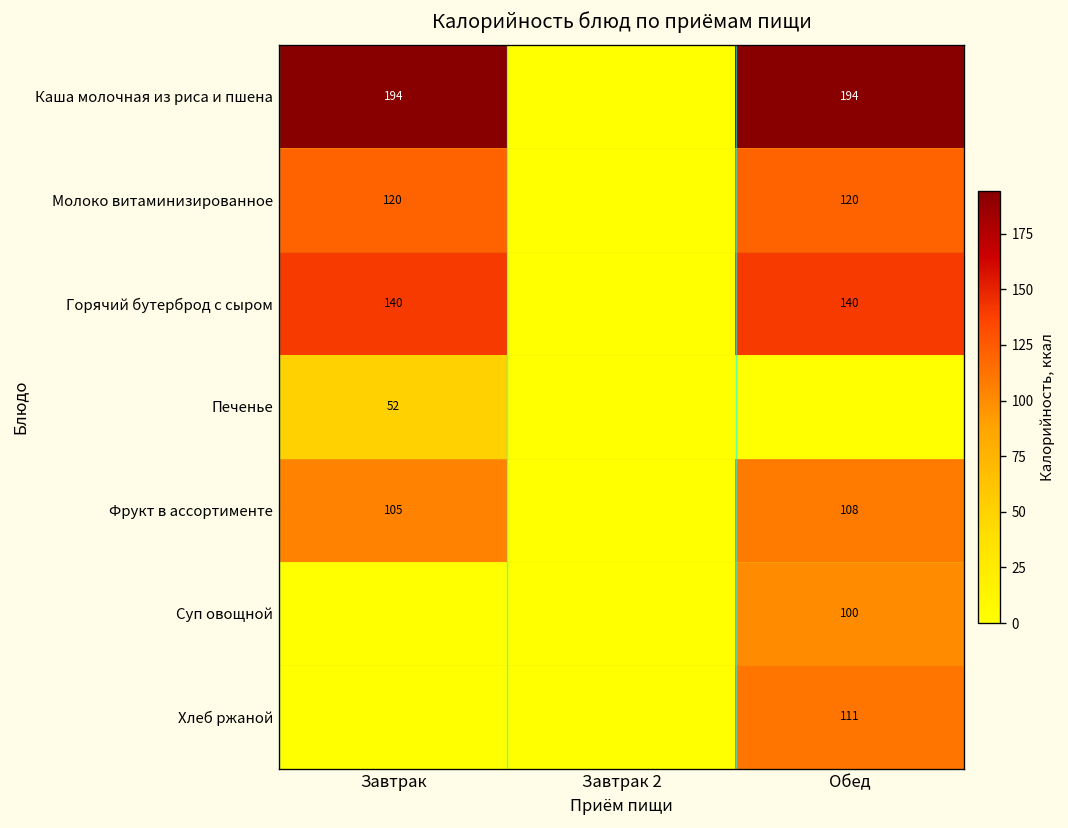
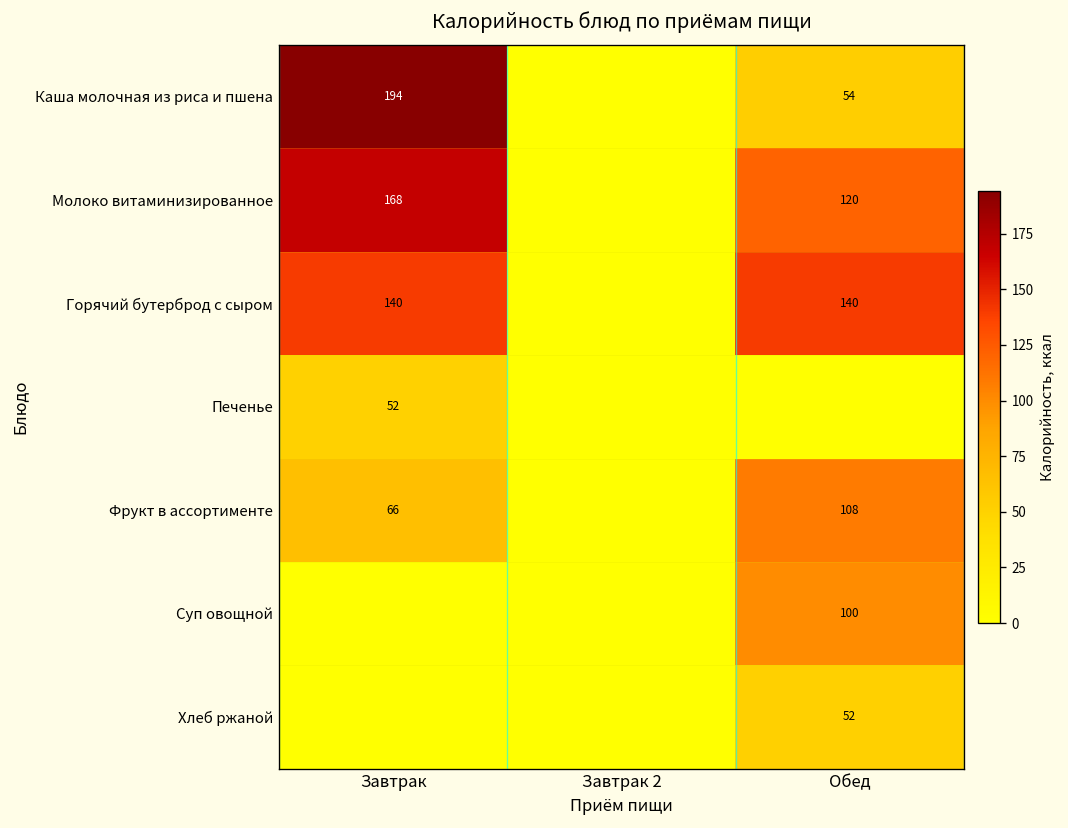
  {
    "Каша молочная из риса и пшена": {
      "Завтрак": 194,
-     "Обед": 194
+     "Обед": 54
    },
    "Молоко витаминизированное": {
-     "Завтрак": 120,
+     "Завтрак": 168,
      "Обед": 120
    },
    "Горячий бутерброд с сыром": {
      "Завтрак": 140,
      "Обед": 140
    },
    "Печенье": {
      "Завтрак": 52
    },
    "Фрукт в ассортименте": {
-     "Завтрак": 105,
+     "Завтрак": 66,
      "Обед": 108
    },
    "Суп овощной": {
      "Обед": 100
    },
    "Хлеб ржаной": {
-     "Обед": 111
+     "Обед": 52
    }
  }
